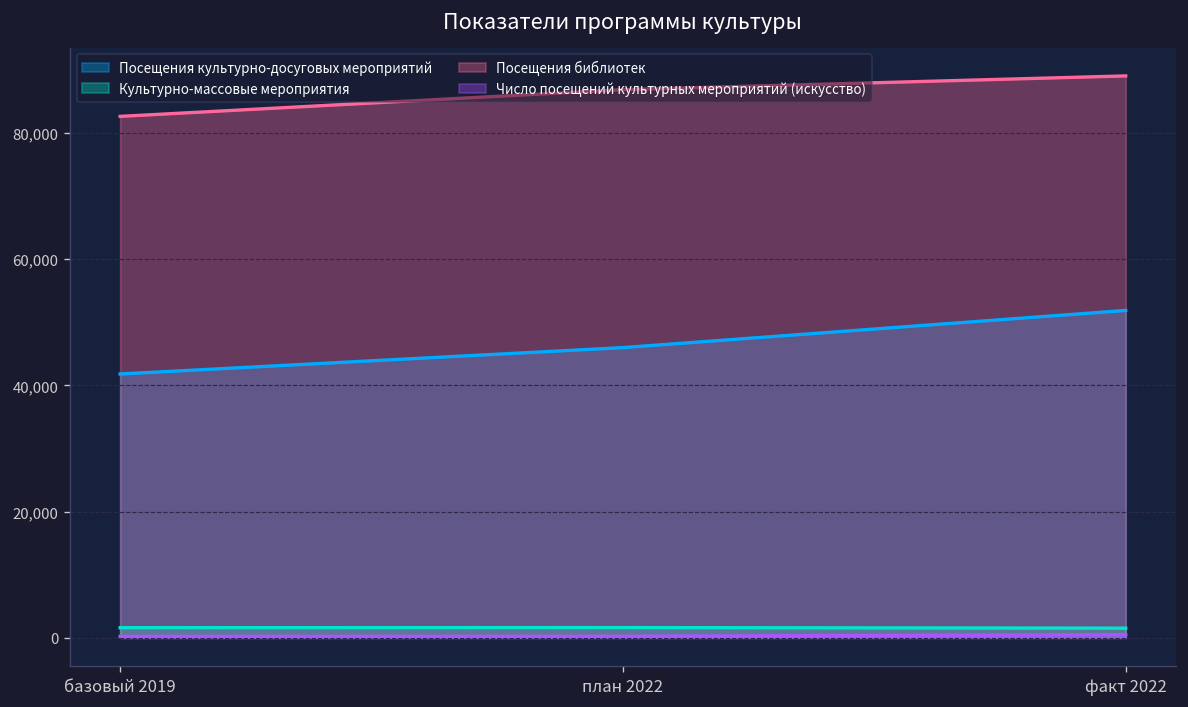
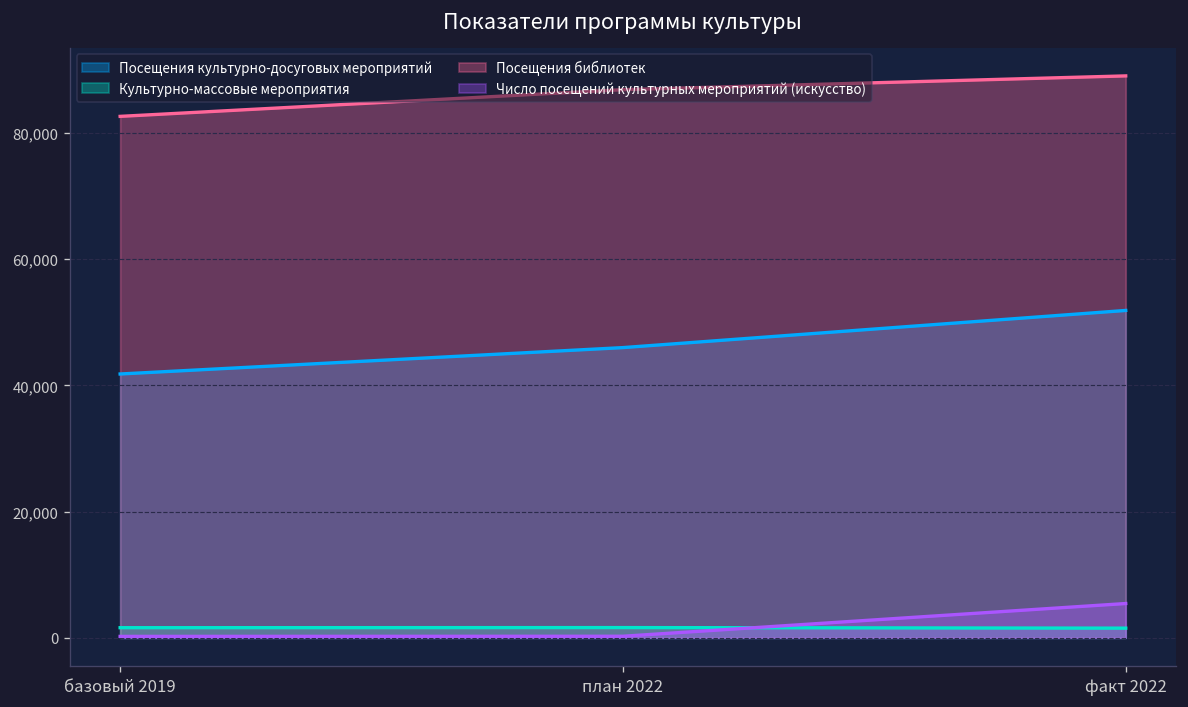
  {
    "Посещения библиотек": {
      "базовый 2019": "83,000",
      "факт 2022": "89,000"
    },
    "Число посещений культурных мероприятий (искусство)": {
      "базовый 2019": "0",
      "план 2022": "0",
-     "факт 2022": "1,000"
+     "факт 2022": "5,000"
    }
  }
